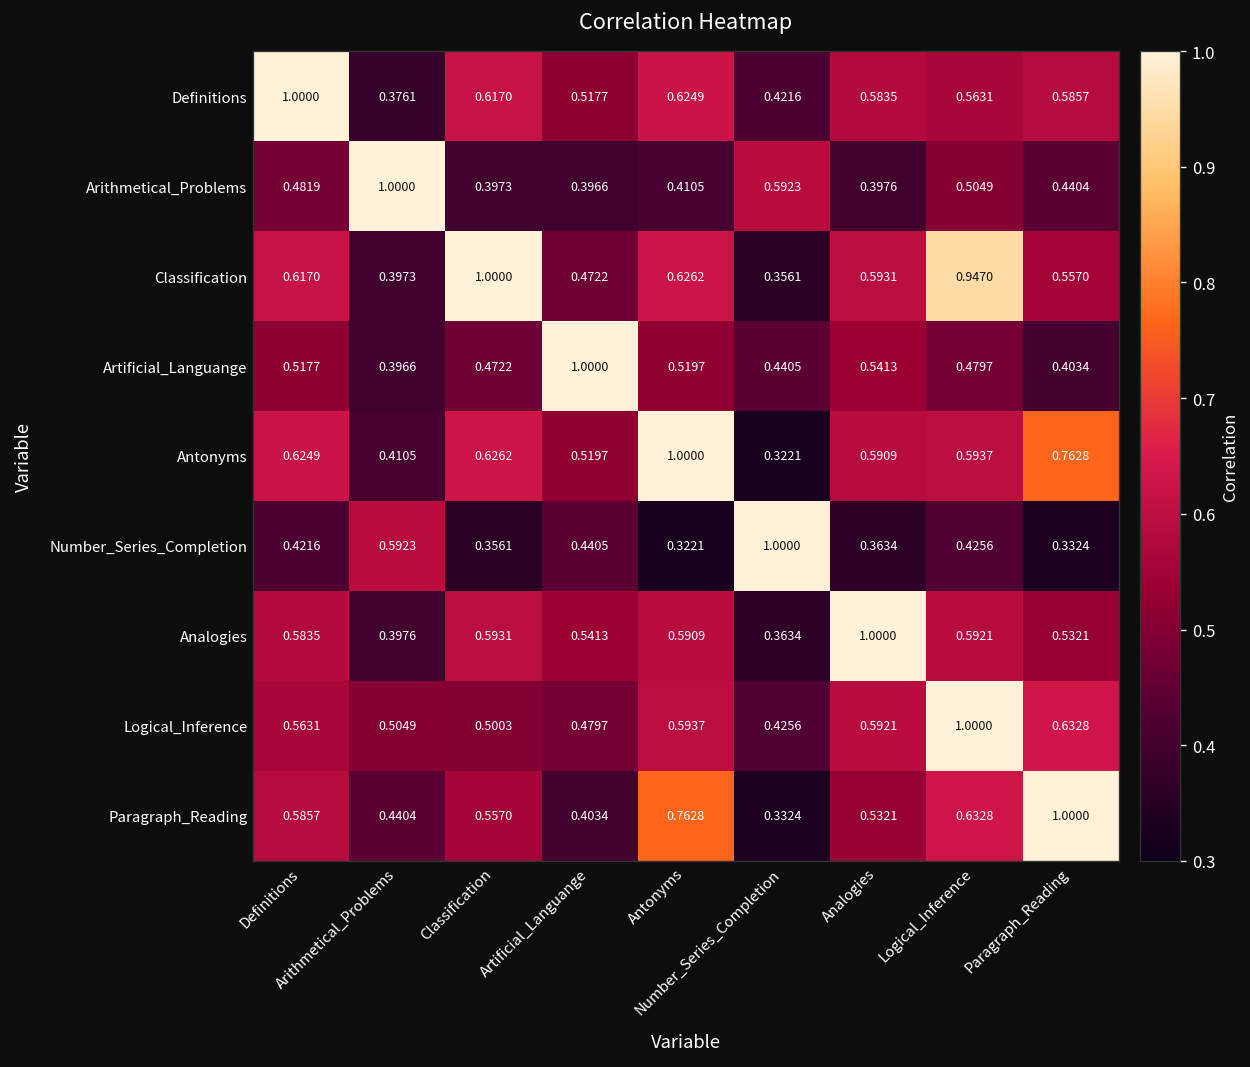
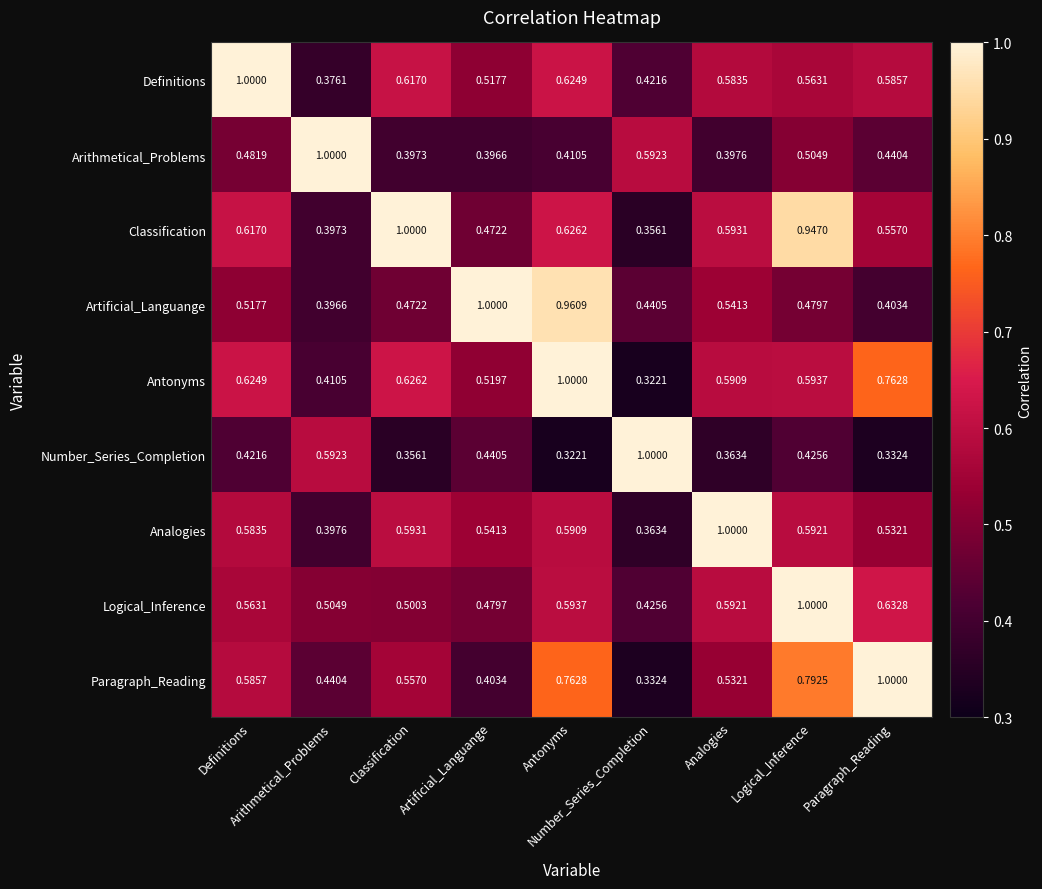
  {
    "Definitions": {
      "Definitions": 1.0000,
      "Arithmetical_Problems": 0.3761,
      "Classification": 0.6170,
      "Artificial_Languange": 0.5177,
      "Antonyms": 0.6249,
      "Number_Series_Completion": 0.4216,
      "Analogies": 0.5835,
      "Logical_Inference": 0.5631,
      "Paragraph_Reading": 0.5857
    },
    "Arithmetical_Problems": {
      "Definitions": 0.4819,
      "Arithmetical_Problems": 1.0000,
      "Classification": 0.3973,
      "Artificial_Languange": 0.3966,
      "Antonyms": 0.4105,
      "Number_Series_Completion": 0.5923,
      "Analogies": 0.3976,
      "Logical_Inference": 0.5049,
      "Paragraph_Reading": 0.4404
    },
    "Classification": {
      "Definitions": 0.6170,
      "Arithmetical_Problems": 0.3973,
      "Classification": 1.0000,
      "Artificial_Languange": 0.4722,
      "Antonyms": 0.6262,
      "Number_Series_Completion": 0.3561,
      "Analogies": 0.5931,
      "Logical_Inference": 0.9470,
      "Paragraph_Reading": 0.5570
    },
    "Artificial_Languange": {
      "Definitions": 0.5177,
      "Arithmetical_Problems": 0.3966,
      "Classification": 0.4722,
      "Artificial_Languange": 1.0000,
-     "Antonyms": 0.5197,
+     "Antonyms": 0.9609,
      "Number_Series_Completion": 0.4405,
      "Analogies": 0.5413,
      "Logical_Inference": 0.4797,
      "Paragraph_Reading": 0.4034
    },
    "Antonyms": {
      "Definitions": 0.6249,
      "Arithmetical_Problems": 0.4105,
      "Classification": 0.6262,
      "Artificial_Languange": 0.5197,
      "Antonyms": 1.0000,
      "Number_Series_Completion": 0.3221,
      "Analogies": 0.5909,
      "Logical_Inference": 0.5937,
      "Paragraph_Reading": 0.7628
    },
    "Number_Series_Completion": {
      "Definitions": 0.4216,
      "Arithmetical_Problems": 0.5923,
      "Classification": 0.3561,
      "Artificial_Languange": 0.4405,
      "Antonyms": 0.3221,
      "Number_Series_Completion": 1.0000,
      "Analogies": 0.3634,
      "Logical_Inference": 0.4256,
      "Paragraph_Reading": 0.3324
    },
    "Analogies": {
      "Definitions": 0.5835,
      "Arithmetical_Problems": 0.3976,
      "Classification": 0.5931,
      "Artificial_Languange": 0.5413,
      "Antonyms": 0.5909,
      "Number_Series_Completion": 0.3634,
      "Analogies": 1.0000,
      "Logical_Inference": 0.5921,
      "Paragraph_Reading": 0.5321
    },
    "Logical_Inference": {
      "Definitions": 0.5631,
      "Arithmetical_Problems": 0.5049,
      "Classification": 0.5003,
      "Artificial_Languange": 0.4797,
      "Antonyms": 0.5937,
      "Number_Series_Completion": 0.4256,
      "Analogies": 0.5921,
      "Logical_Inference": 1.0000,
      "Paragraph_Reading": 0.6328
    },
    "Paragraph_Reading": {
      "Definitions": 0.5857,
      "Arithmetical_Problems": 0.4404,
      "Classification": 0.5570,
      "Artificial_Languange": 0.4034,
      "Antonyms": 0.7628,
      "Number_Series_Completion": 0.3324,
      "Analogies": 0.5321,
-     "Logical_Inference": 0.6328,
+     "Logical_Inference": 0.7925,
      "Paragraph_Reading": 1.0000
    }
  }
